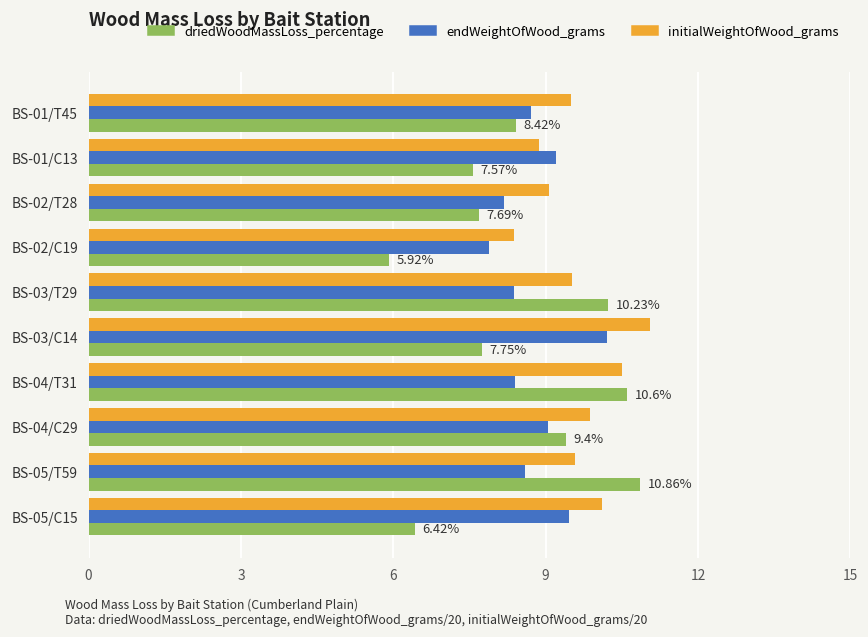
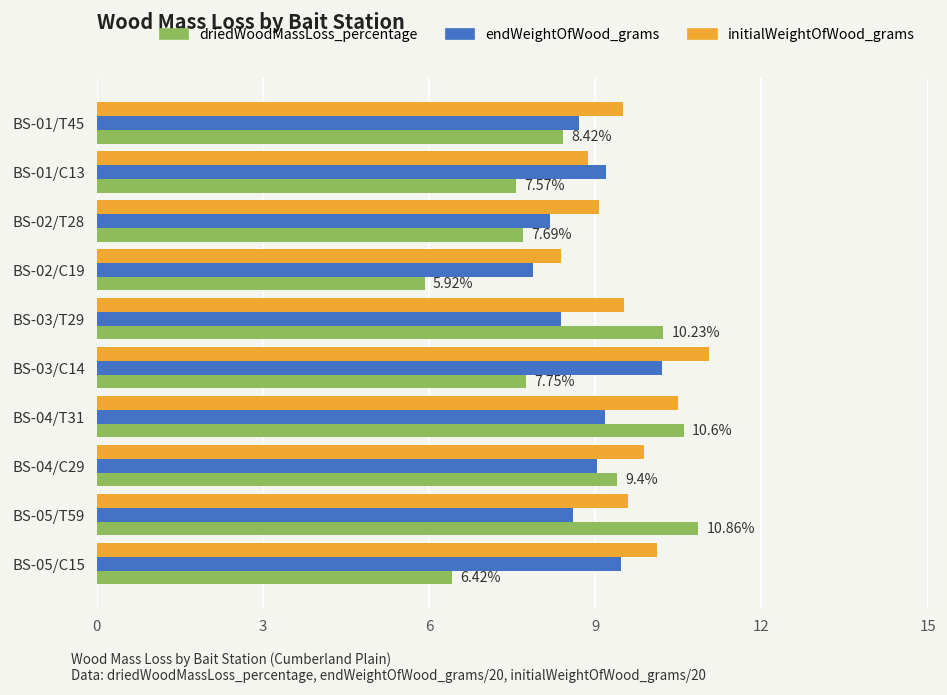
  {
    "driedWoodMassLoss_percentage": {
      "BS-01/T45": "8.42%",
      "BS-01/C13": "7.57%",
      "BS-02/T28": "7.69%",
      "BS-02/C19": "5.92%",
      "BS-03/T29": "10.23%",
      "BS-03/C14": "7.75%",
      "BS-04/T31": "10.6%",
      "BS-04/C29": "9.4%",
      "BS-05/T59": "10.86%",
      "BS-05/C15": "6.42%"
    },
    "endWeightOfWood_grams": {
      "BS-01/C13": "9.2",
      "BS-02/C19": "7.9",
      "BS-03/T29": "8.4",
      "BS-03/C14": "10.2",
-     "BS-04/T31": "8.4",
+     "BS-04/T31": "9.2",
      "BS-04/C29": "9.0",
      "BS-05/T59": "8.6",
      "BS-05/C15": "9.5"
    },
    "initialWeightOfWood_grams": {
      "BS-01/T45": "9.5",
      "BS-01/C13": "8.9",
      "BS-02/T28": "9.1",
      "BS-02/C19": "8.4",
      "BS-03/T29": "9.5",
      "BS-03/C14": "11.1",
      "BS-04/T31": "10.5",
      "BS-04/C29": "9.9",
      "BS-05/T59": "9.6",
      "BS-05/C15": "10.1"
    }
  }
